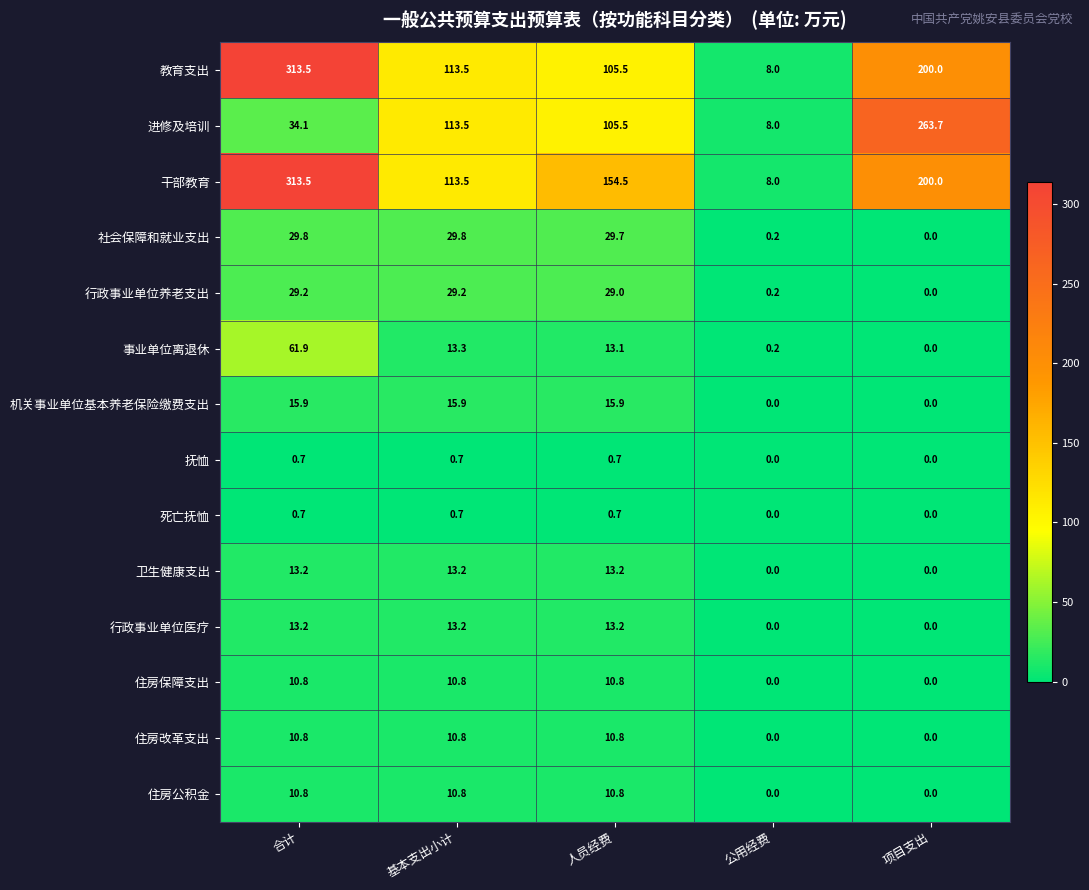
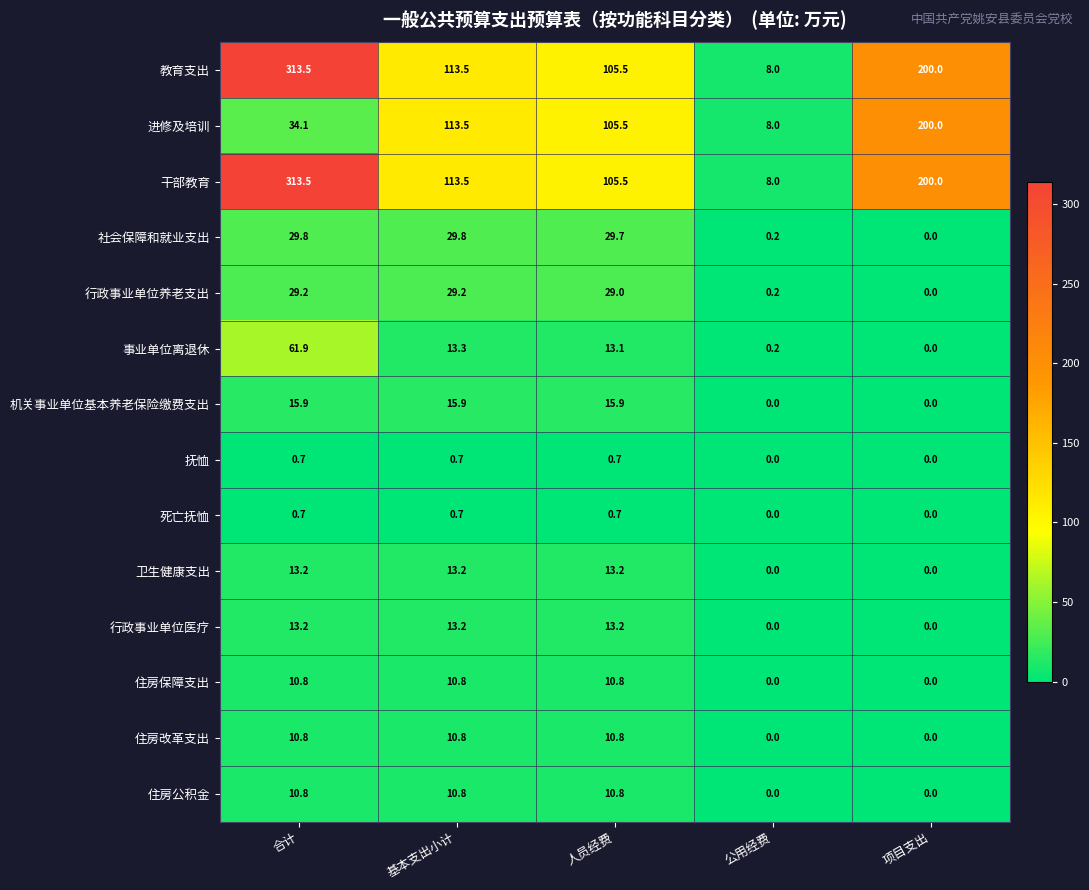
  {
    "教育支出": {
      "合计": 313.5,
      "基本支出小计": 113.5,
      "人员经费": 105.5,
      "公用经费": 8.0,
      "项目支出": 200.0
    },
    "进修及培训": {
      "合计": 34.1,
      "基本支出小计": 113.5,
      "人员经费": 105.5,
      "公用经费": 8.0,
-     "项目支出": 263.7
+     "项目支出": 200.0
    },
    "干部教育": {
      "合计": 313.5,
      "基本支出小计": 113.5,
-     "人员经费": 154.5,
+     "人员经费": 105.5,
      "公用经费": 8.0,
      "项目支出": 200.0
    },
    "社会保障和就业支出": {
      "合计": 29.8,
      "基本支出小计": 29.8,
      "人员经费": 29.7,
      "公用经费": 0.2,
      "项目支出": 0.0
    },
    "行政事业单位养老支出": {
      "合计": 29.2,
      "基本支出小计": 29.2,
      "人员经费": 29.0,
      "公用经费": 0.2,
      "项目支出": 0.0
    },
    "事业单位离退休": {
      "合计": 61.9,
      "基本支出小计": 13.3,
      "人员经费": 13.1,
      "公用经费": 0.2,
      "项目支出": 0.0
    },
    "机关事业单位基本养老保险缴费支出": {
      "合计": 15.9,
      "基本支出小计": 15.9,
      "人员经费": 15.9,
      "公用经费": 0.0,
      "项目支出": 0.0
    },
    "抚恤": {
      "合计": 0.7,
      "基本支出小计": 0.7,
      "人员经费": 0.7,
      "公用经费": 0.0,
      "项目支出": 0.0
    },
    "死亡抚恤": {
      "合计": 0.7,
      "基本支出小计": 0.7,
      "人员经费": 0.7,
      "公用经费": 0.0,
      "项目支出": 0.0
    },
    "卫生健康支出": {
      "合计": 13.2,
      "基本支出小计": 13.2,
      "人员经费": 13.2,
      "公用经费": 0.0,
      "项目支出": 0.0
    },
    "行政事业单位医疗": {
      "合计": 13.2,
      "基本支出小计": 13.2,
      "人员经费": 13.2,
      "公用经费": 0.0,
      "项目支出": 0.0
    },
    "住房保障支出": {
      "合计": 10.8,
      "基本支出小计": 10.8,
      "人员经费": 10.8,
      "公用经费": 0.0,
      "项目支出": 0.0
    },
    "住房改革支出": {
      "合计": 10.8,
      "基本支出小计": 10.8,
      "人员经费": 10.8,
      "公用经费": 0.0,
      "项目支出": 0.0
    },
    "住房公积金": {
      "合计": 10.8,
      "基本支出小计": 10.8,
      "人员经费": 10.8,
      "公用经费": 0.0,
      "项目支出": 0.0
    }
  }
